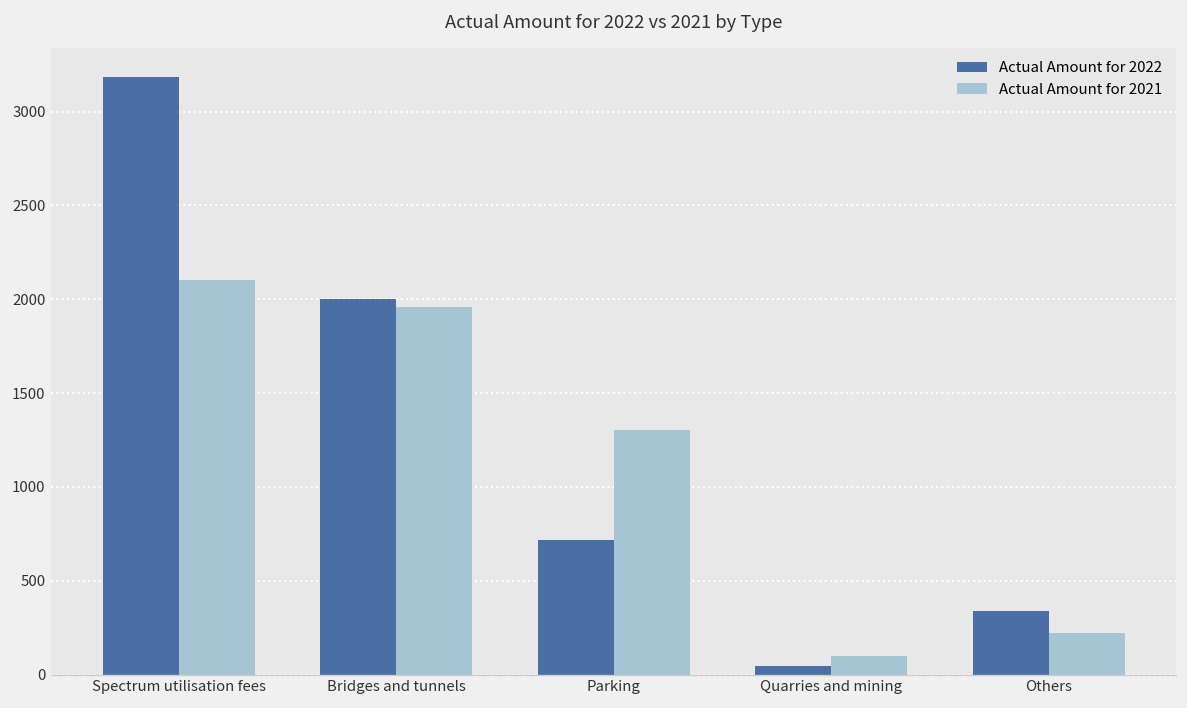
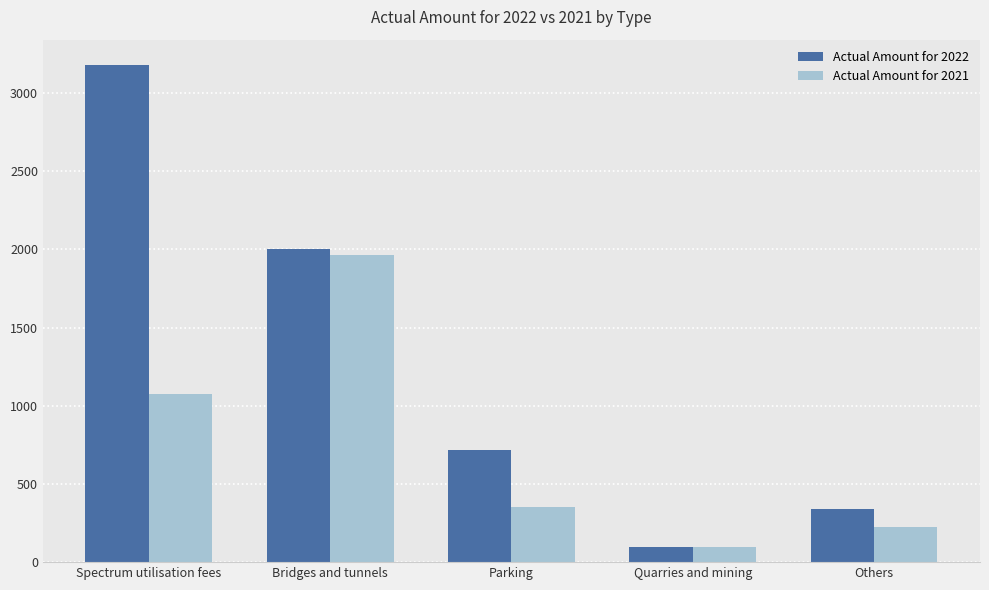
  {
    "Actual Amount for 2022": {
      "Spectrum utilisation fees": 3180,
      "Bridges and tunnels": 2000,
      "Parking": 720,
-     "Quarries and mining": 50,
+     "Quarries and mining": 100,
      "Others": 340
    },
    "Actual Amount for 2021": {
-     "Spectrum utilisation fees": 2100,
+     "Spectrum utilisation fees": 1070,
      "Bridges and tunnels": 1960,
-     "Parking": 1300,
+     "Parking": 360,
      "Quarries and mining": 100,
      "Others": 220
    }
  }
